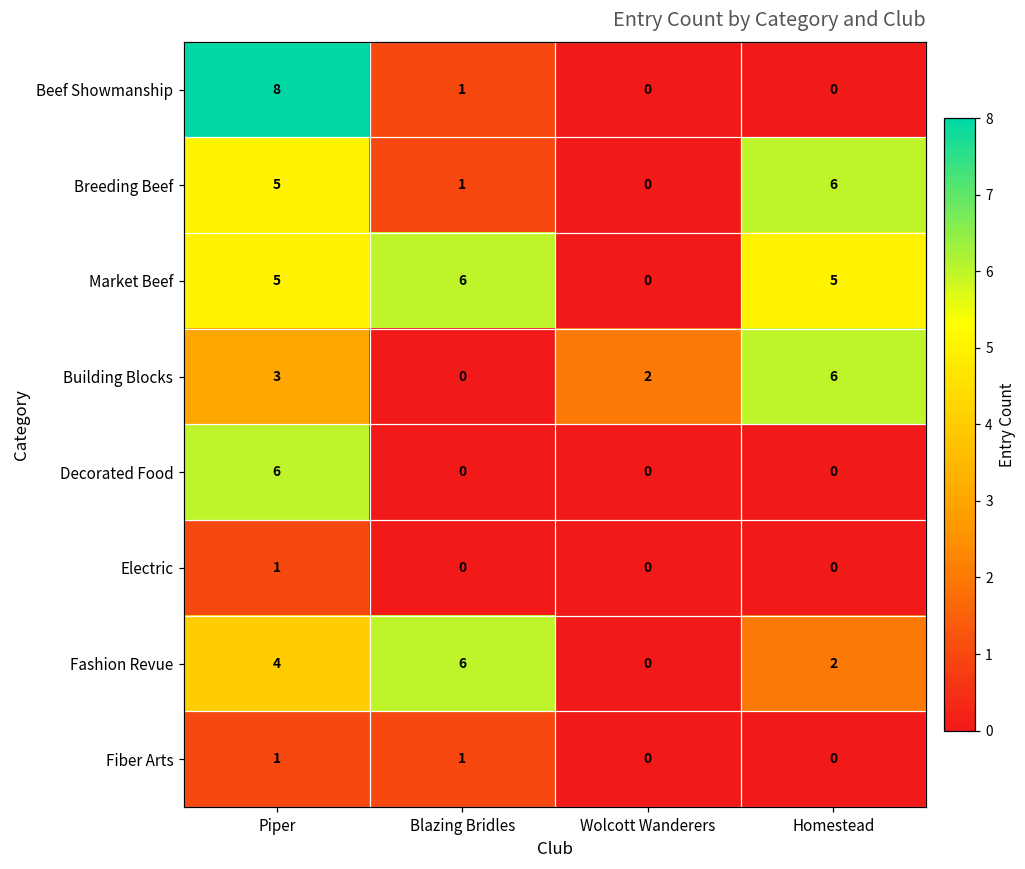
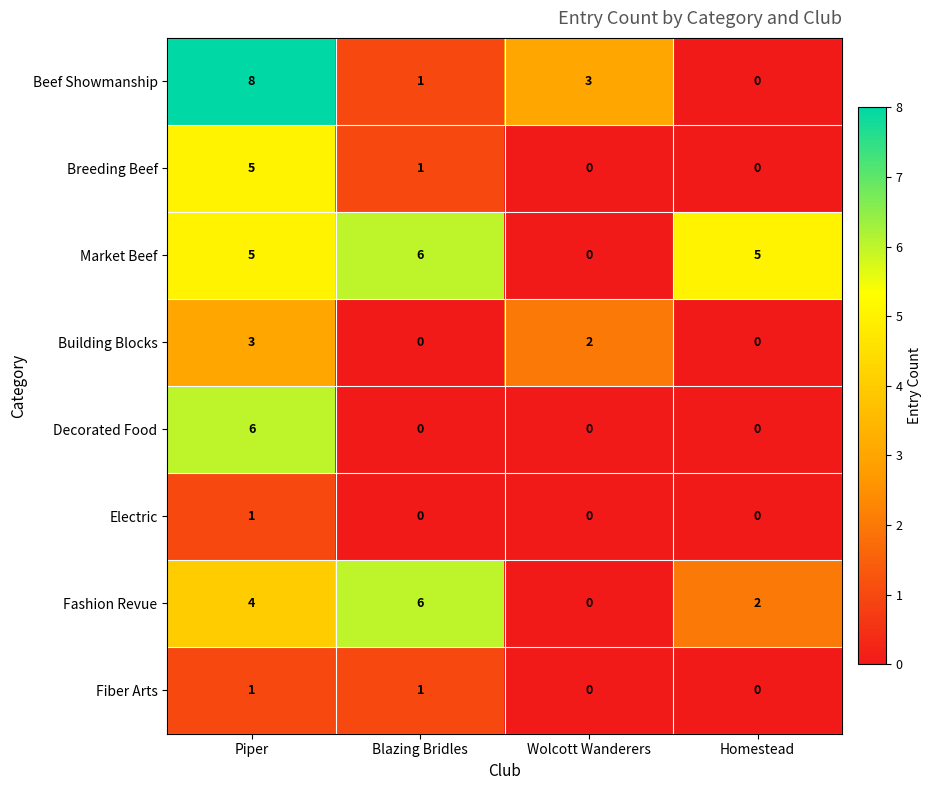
  {
    "Beef Showmanship": {
      "Piper": 8,
      "Blazing Bridles": 1,
-     "Wolcott Wanderers": 0,
+     "Wolcott Wanderers": 3,
      "Homestead": 0
    },
    "Breeding Beef": {
      "Piper": 5,
      "Blazing Bridles": 1,
      "Wolcott Wanderers": 0,
-     "Homestead": 6
+     "Homestead": 0
    },
    "Market Beef": {
      "Piper": 5,
      "Blazing Bridles": 6,
      "Wolcott Wanderers": 0,
      "Homestead": 5
    },
    "Building Blocks": {
      "Piper": 3,
      "Blazing Bridles": 0,
      "Wolcott Wanderers": 2,
-     "Homestead": 6
+     "Homestead": 0
    },
    "Decorated Food": {
      "Piper": 6,
      "Blazing Bridles": 0,
      "Wolcott Wanderers": 0,
      "Homestead": 0
    },
    "Electric": {
      "Piper": 1,
      "Blazing Bridles": 0,
      "Wolcott Wanderers": 0,
      "Homestead": 0
    },
    "Fashion Revue": {
      "Piper": 4,
      "Blazing Bridles": 6,
      "Wolcott Wanderers": 0,
      "Homestead": 2
    },
    "Fiber Arts": {
      "Piper": 1,
      "Blazing Bridles": 1,
      "Wolcott Wanderers": 0,
      "Homestead": 0
    }
  }
